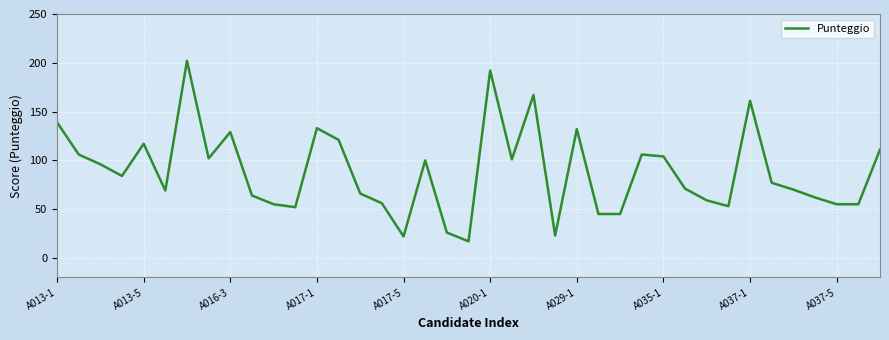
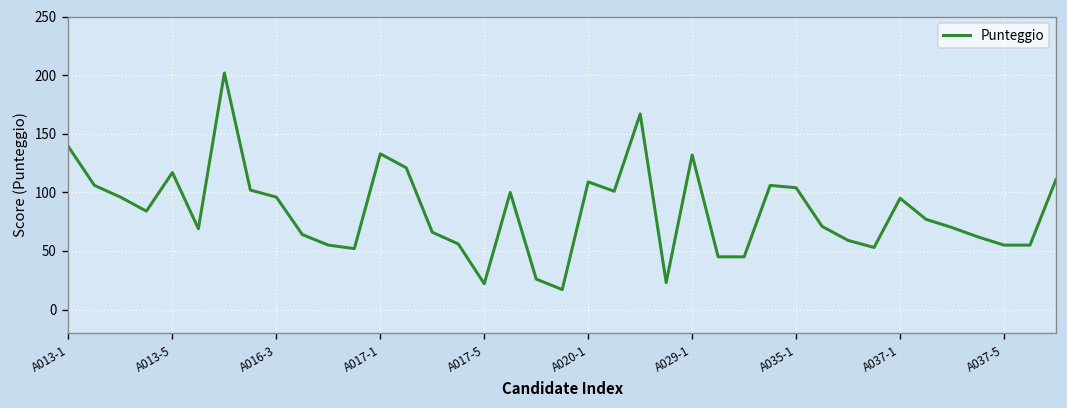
  {
    "A013-1": 140,
    "A013-5": 120,
-   "A016-3": 130,
+   "A016-3": 100,
    "A017-1": 130,
    "A017-5": 20,
-   "A020-1": 190,
+   "A020-1": 110,
    "A029-1": 130,
    "A035-1": 100,
-   "A037-1": 160,
+   "A037-1": 100,
    "A037-5": 60
  }
